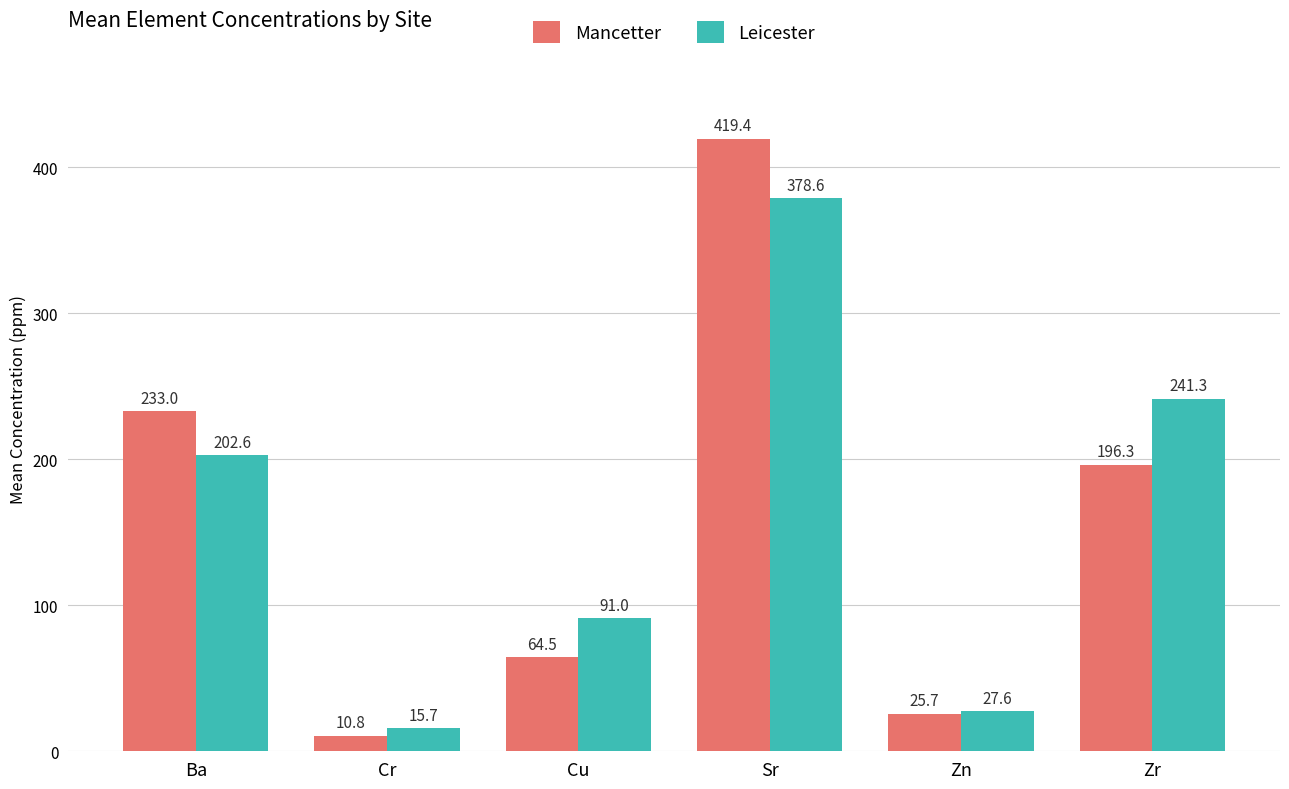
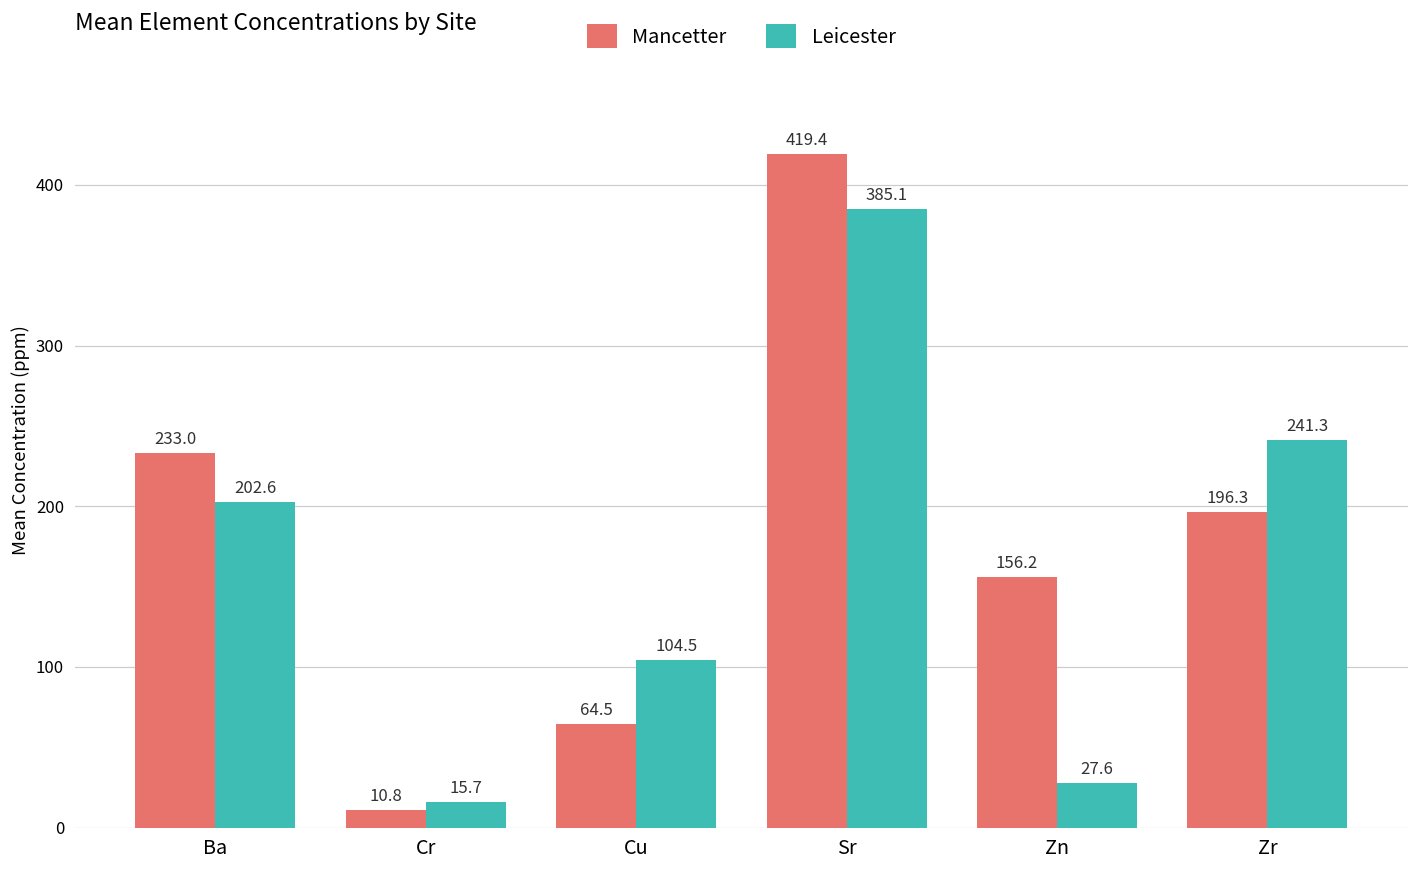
  {
    "Mancetter": {
      "Ba": 233.0,
      "Cr": 10.8,
      "Cu": 64.5,
      "Sr": 419.4,
-     "Zn": 25.7,
+     "Zn": 156.2,
      "Zr": 196.3
    },
    "Leicester": {
      "Ba": 202.6,
      "Cr": 15.7,
-     "Cu": 91.0,
-     "Sr": 378.6,
+     "Cu": 104.5,
+     "Sr": 385.1,
      "Zn": 27.6,
      "Zr": 241.3
    }
  }
